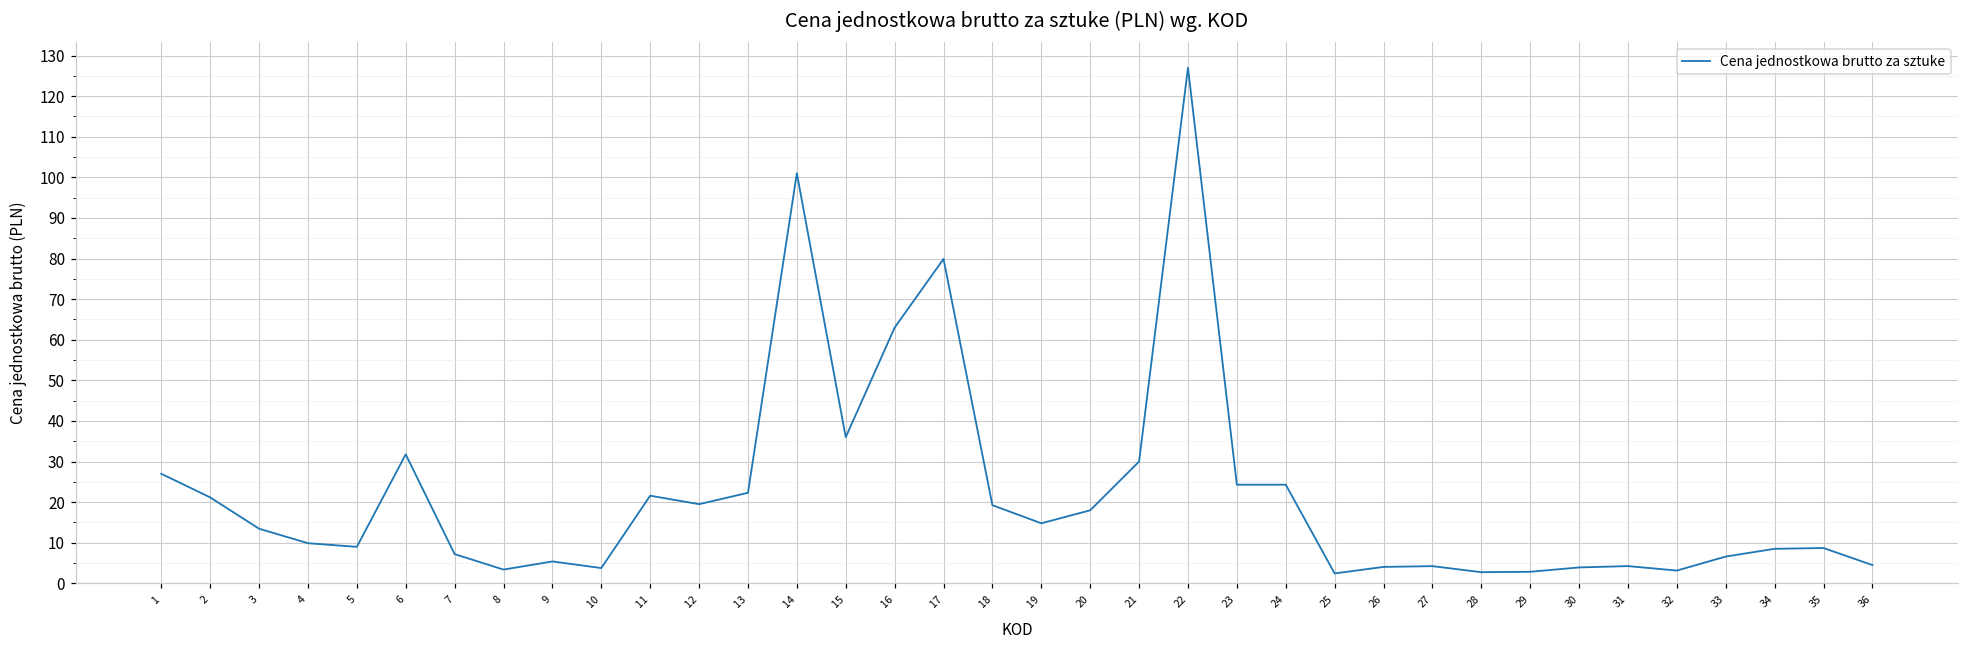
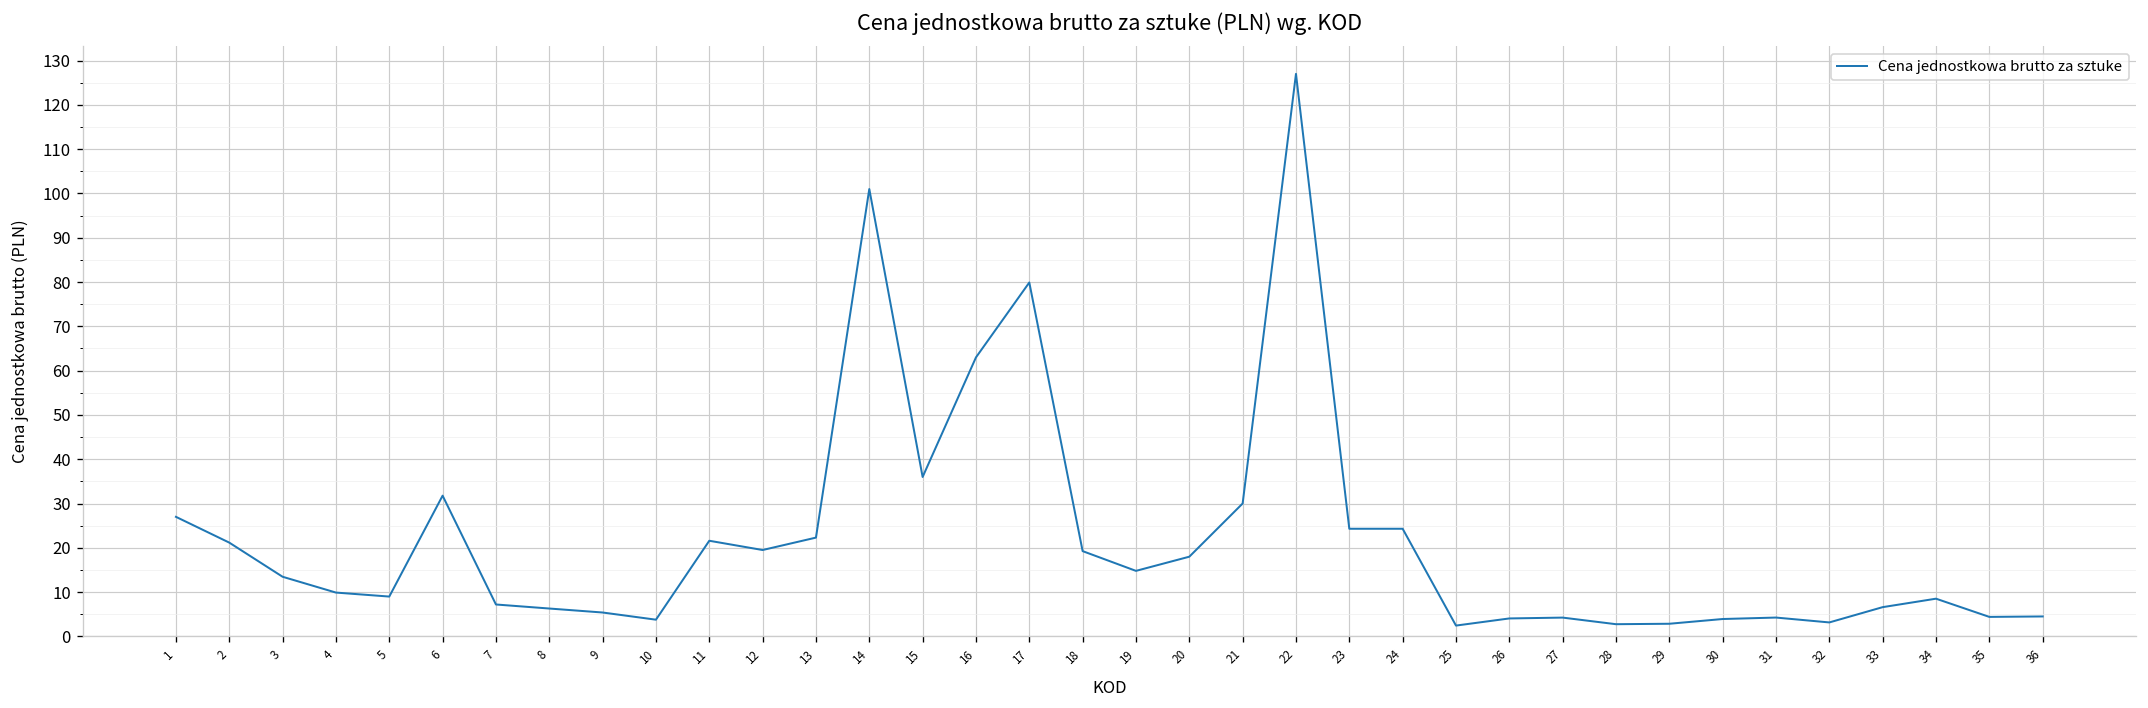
  {
    "1": 27,
    "2": 21,
    "3": 13,
    "4": 10,
    "5": 9,
    "6": 32,
    "7": 7,
-   "8": 3,
+   "8": 6,
    "9": 5,
    "10": 4,
    "11": 22,
    "12": 20,
    "13": 22,
    "14": 101,
    "15": 36,
    "16": 63,
    "17": 80,
    "18": 19,
    "19": 15,
    "20": 18,
    "21": 30,
    "22": 127,
    "23": 24,
    "24": 24,
    "25": 2,
    "26": 4,
    "27": 4,
    "28": 3,
    "29": 3,
    "30": 4,
    "31": 4,
    "32": 3,
    "33": 7,
    "34": 9,
-   "35": 9,
+   "35": 4,
    "36": 5
  }
